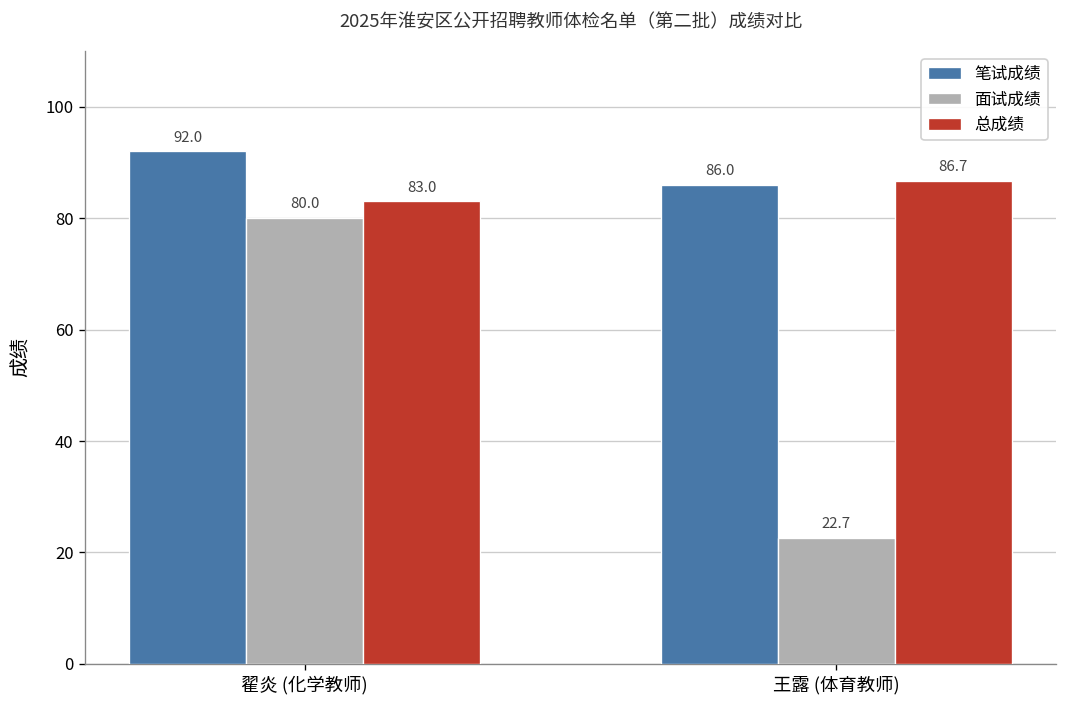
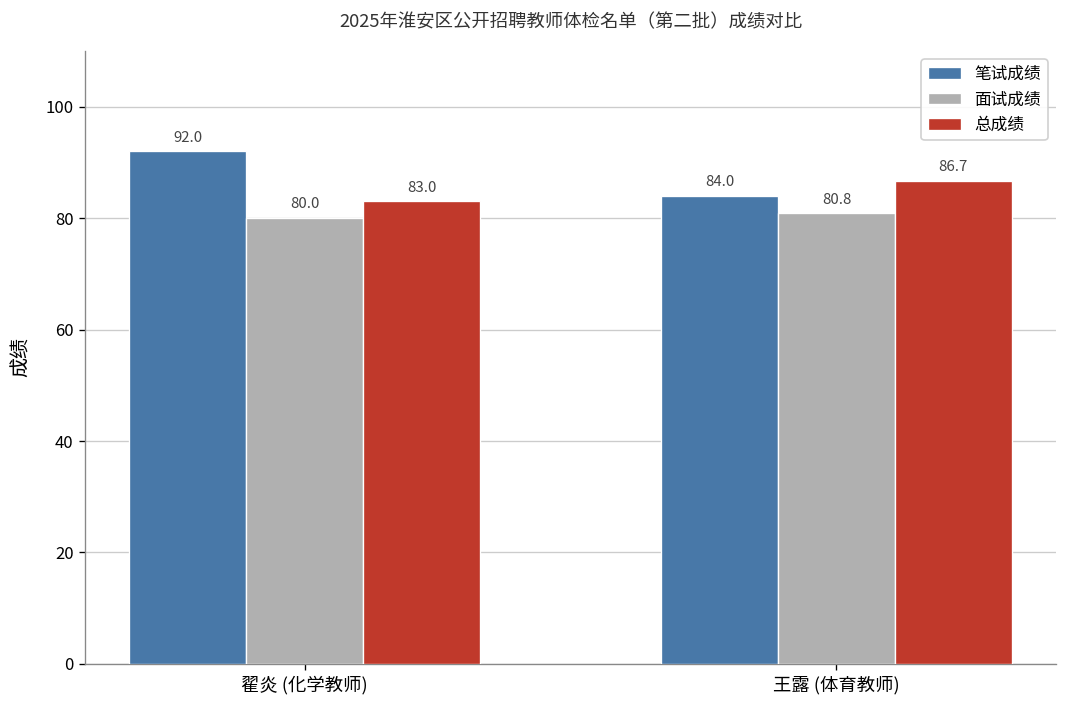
  {
    "笔试成绩": {
      "翟炎 (化学教师)": 92.0,
-     "王露 (体育教师)": 86.0
+     "王露 (体育教师)": 84.0
    },
    "面试成绩": {
      "翟炎 (化学教师)": 80.0,
-     "王露 (体育教师)": 22.7
+     "王露 (体育教师)": 80.8
    },
    "总成绩": {
      "翟炎 (化学教师)": 83.0,
      "王露 (体育教师)": 86.7
    }
  }
